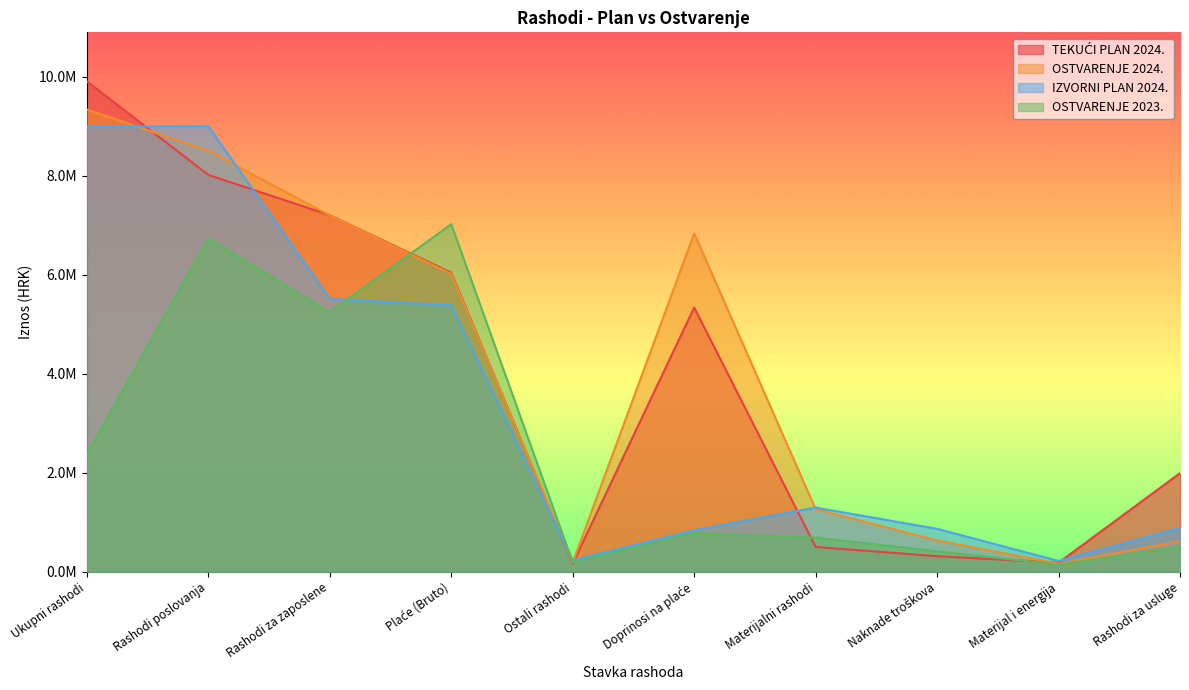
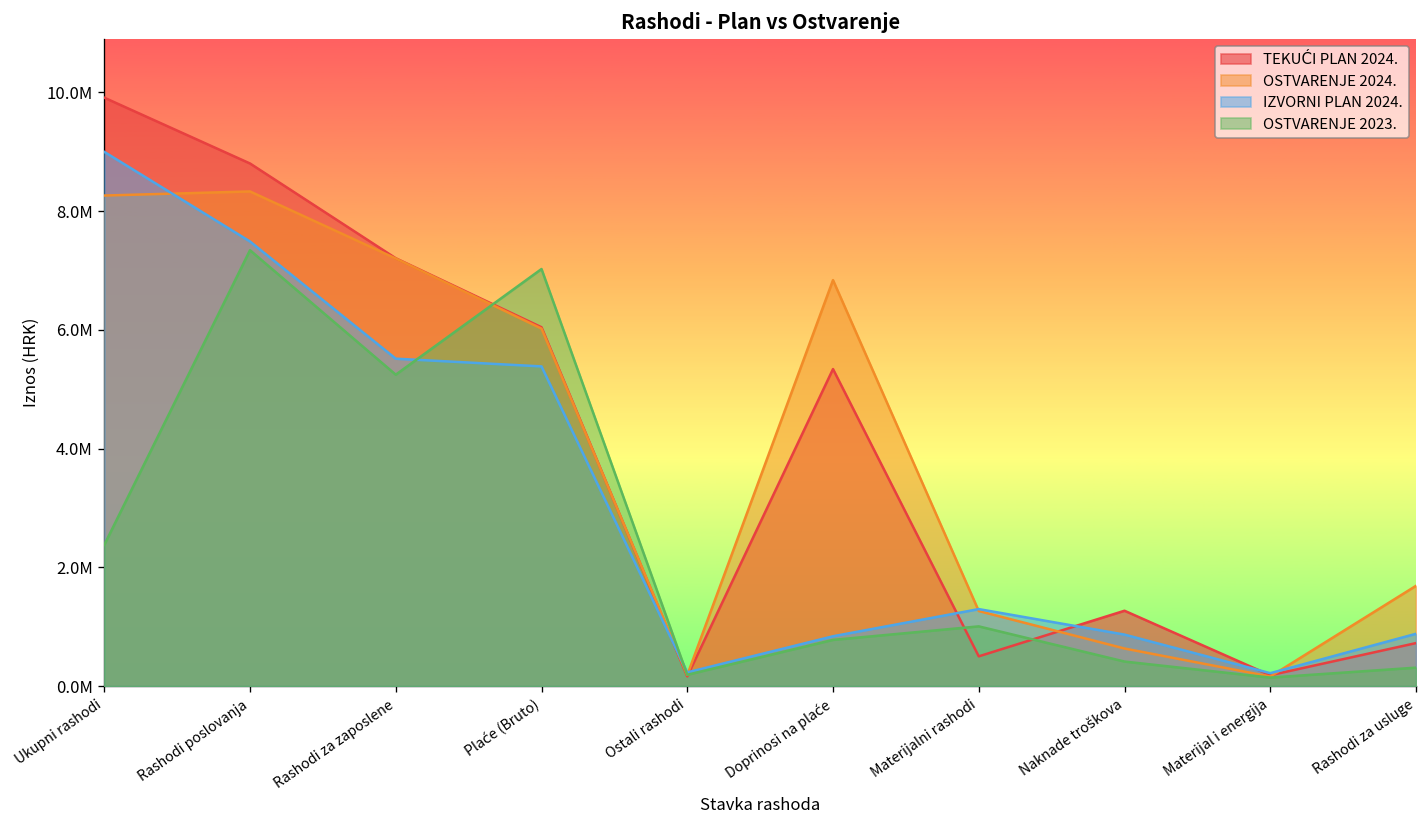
  {
    "TEKUĆI PLAN 2024.": {
      "Ukupni rashodi": 9900000,
-     "Rashodi poslovanja": 8000000,
+     "Rashodi poslovanja": 8800000,
      "Doprinosi na plaće": 5300000,
      "Materijalni rashodi": 500000,
-     "Naknade troškova": 300000,
-     "Rashodi za usluge": 2000000
+     "Naknade troškova": 1300000,
+     "Rashodi za usluge": 700000
    },
    "OSTVARENJE 2024.": {
-     "Ukupni rashodi": 9300000,
-     "Rashodi poslovanja": 8500000,
+     "Ukupni rashodi": 8300000,
+     "Rashodi poslovanja": 8300000,
      "Doprinosi na plaće": 6800000,
      "Naknade troškova": 600000,
-     "Rashodi za usluge": 600000
+     "Rashodi za usluge": 1700000
    },
    "IZVORNI PLAN 2024.": {
      "Ukupni rashodi": 9000000,
-     "Rashodi poslovanja": 9000000,
+     "Rashodi poslovanja": 7500000,
      "Rashodi za zaposlene": 5500000,
      "Plaće (Bruto)": 5400000,
      "Doprinosi na plaće": 800000,
      "Naknade troškova": 900000,
      "Rashodi za usluge": 900000
    },
    "OSTVARENJE 2023.": {
      "Ukupni rashodi": 2400000,
-     "Rashodi poslovanja": 6700000,
+     "Rashodi poslovanja": 7300000,
      "Rashodi za zaposlene": 5200000,
      "Plaće (Bruto)": 7000000,
      "Doprinosi na plaće": 800000,
-     "Materijalni rashodi": 700000,
+     "Materijalni rashodi": 1000000,
      "Naknade troškova": 400000,
-     "Rashodi za usluge": 500000
+     "Rashodi za usluge": 300000
    }
  }
